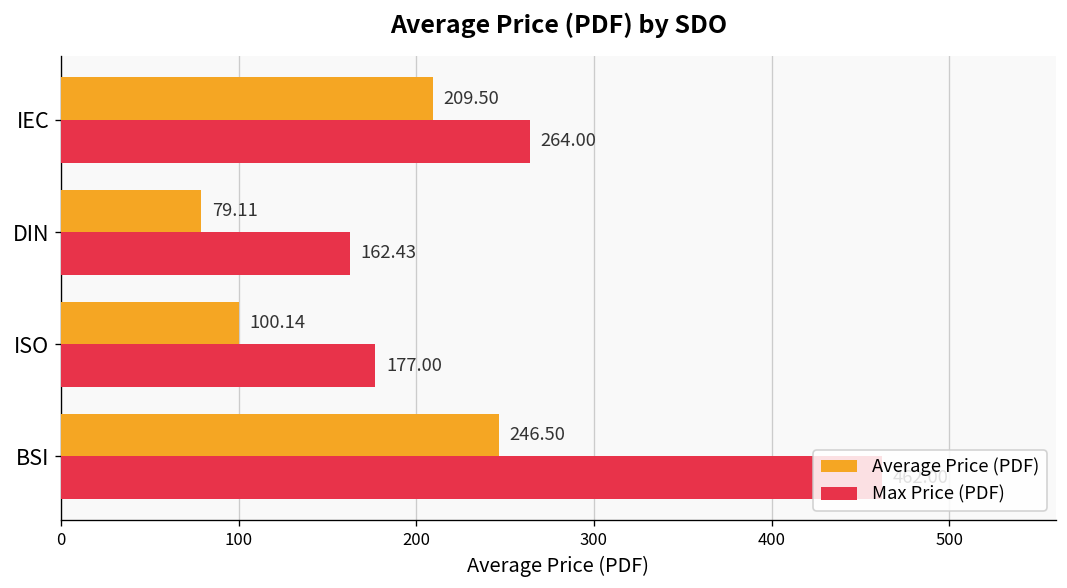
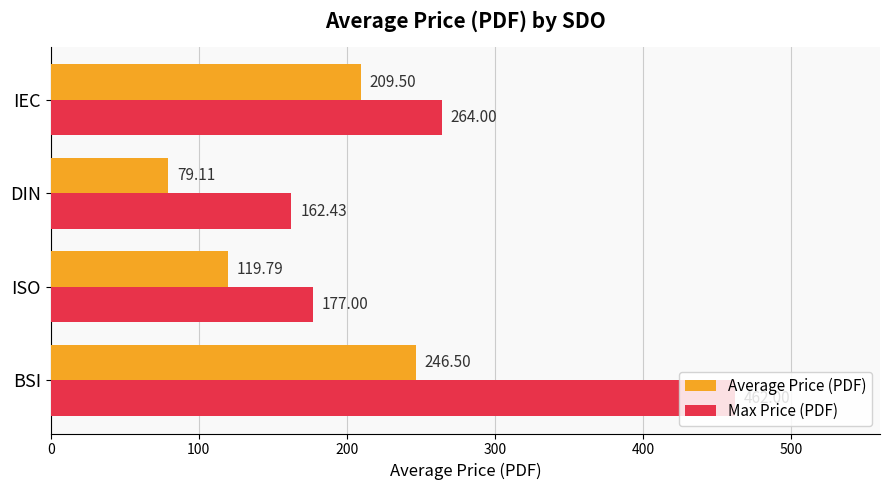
  {
    "Average Price (PDF)": {
      "IEC": 209.50,
      "DIN": 79.11,
-     "ISO": 100.14,
+     "ISO": 119.79,
      "BSI": 246.50
    },
    "Max Price (PDF)": {
      "IEC": 264.00,
      "DIN": 162.43,
      "ISO": 177.00
    }
  }
